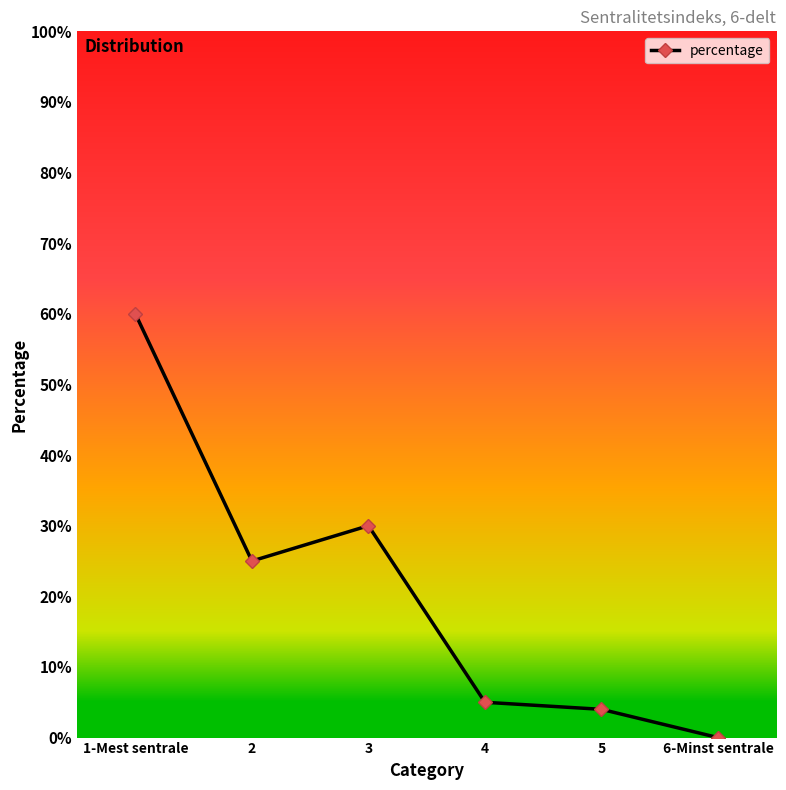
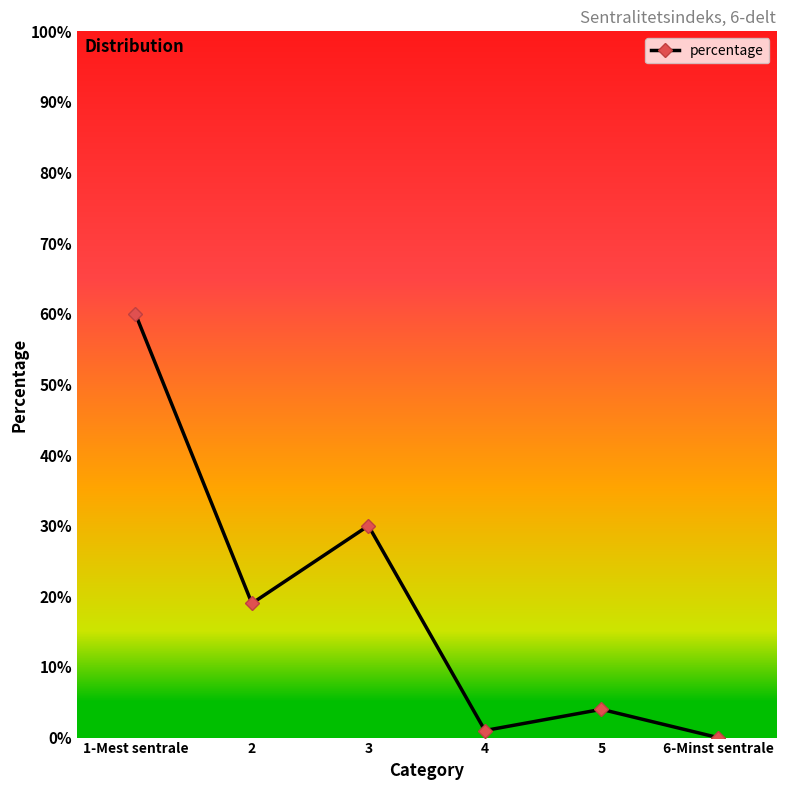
  {
    "1-Mest sentrale": "60%",
-   "2": "25%",
+   "2": "19%",
    "3": "30%",
-   "4": "5%",
+   "4": "1%",
    "5": "4%",
    "6-Minst sentrale": "0%"
  }
